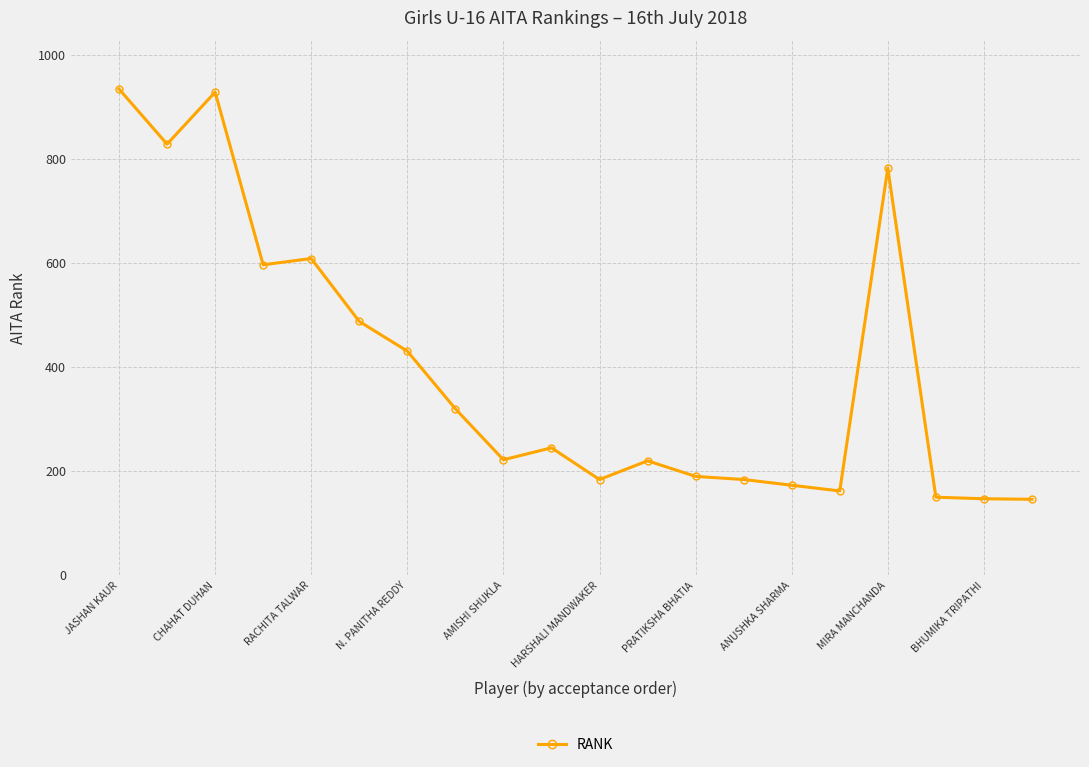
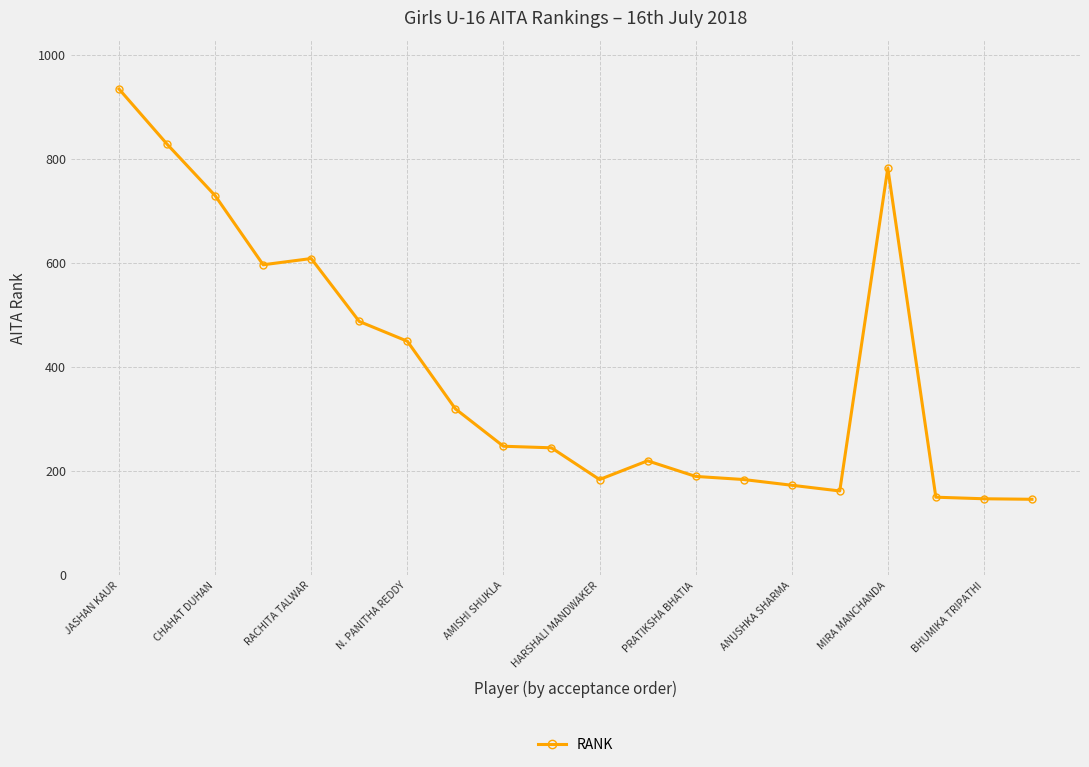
  {
    "JASHAN KAUR": 940,
-   "CHAHAT DUHAN": 930,
+   "CHAHAT DUHAN": 730,
    "RACHITA TALWAR": 610,
-   "N. PANITHA REDDY": 430,
-   "AMISHI SHUKLA": 220,
+   "N. PANITHA REDDY": 450,
+   "AMISHI SHUKLA": 250,
    "HARSHALI MANDWAKER": 180,
    "PRATIKSHA BHATIA": 190,
    "ANUSHKA SHARMA": 170,
    "MIRA MANCHANDA": 780,
    "BHUMIKA TRIPATHI": 150
  }
